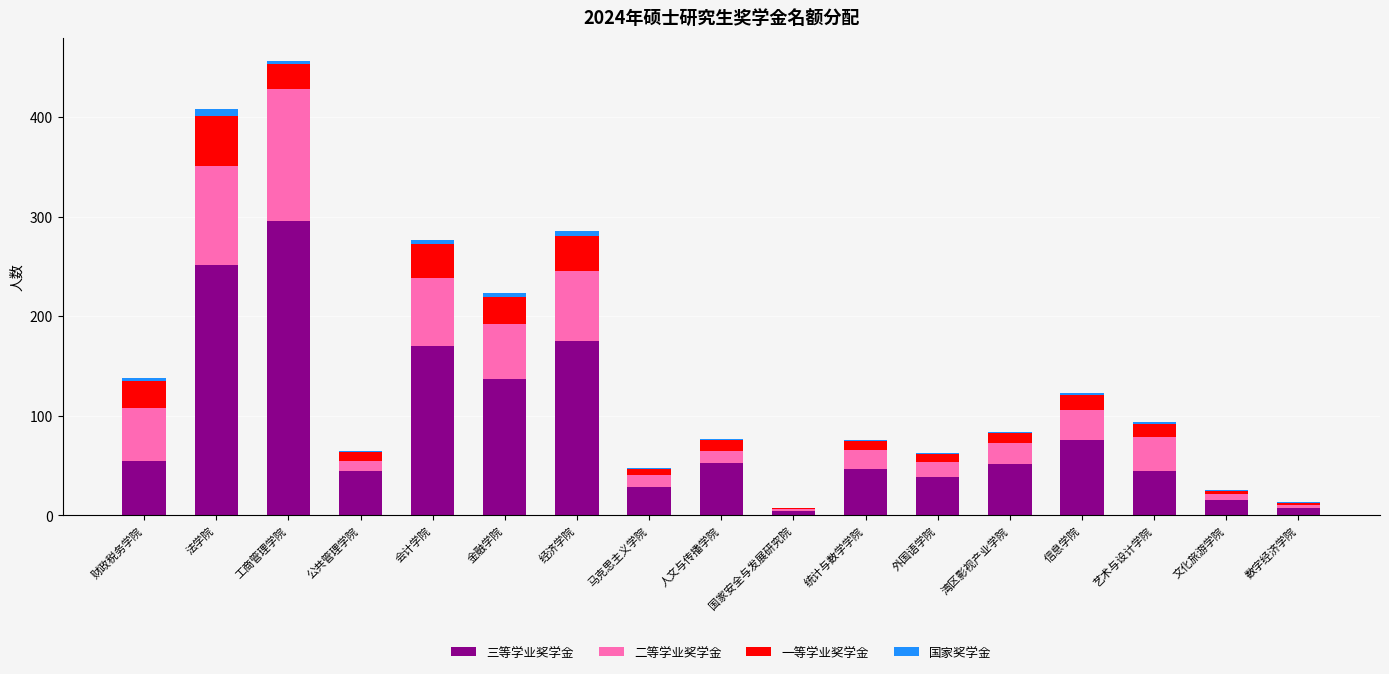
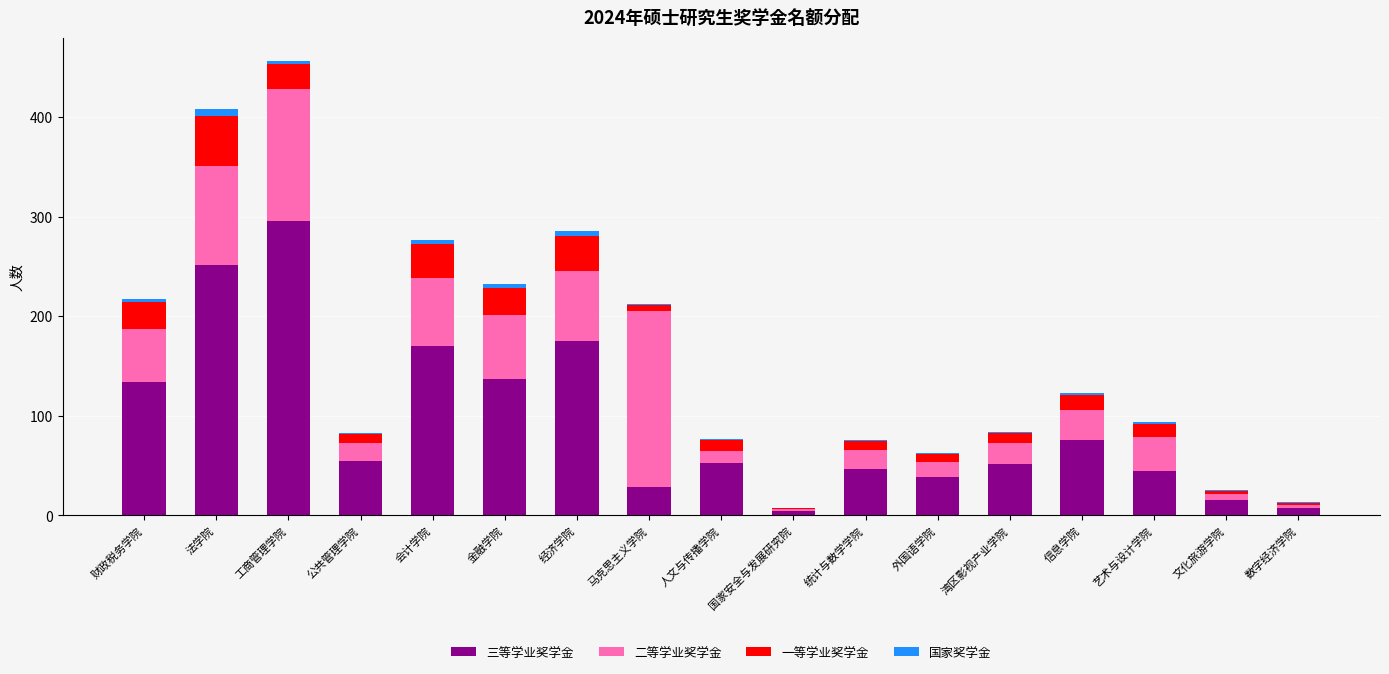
  {
    "三等学业奖学金": {
-     "财政税务学院": 60,
+     "财政税务学院": 130,
      "法学院": 250,
      "工商管理学院": 300,
-     "公共管理学院": 50,
+     "公共管理学院": 60,
      "会计学院": 170,
      "金融学院": 140,
      "经济学院": 180,
      "马克思主义学院": 30,
      "人文与传播学院": 50,
      "国家安全与发展研究院": 0,
      "统计与数学学院": 50,
      "外国语学院": 40,
      "湾区影视产业学院": 50,
      "信息学院": 80,
      "艺术与设计学院": 50,
      "文化旅游学院": 20,
      "数字经济学院": 10
    },
    "二等学业奖学金": {
      "财政税务学院": 50,
      "法学院": 100,
      "工商管理学院": 130,
-     "公共管理学院": 10,
+     "公共管理学院": 20,
      "会计学院": 70,
-     "金融学院": 55,
+     "金融学院": 64,
      "经济学院": 70,
-     "马克思主义学院": 10,
+     "马克思主义学院": 180,
      "人文与传播学院": 10,
      "统计与数学学院": 20,
      "外国语学院": 20,
      "湾区影视产业学院": 20,
      "信息学院": 30,
      "艺术与设计学院": 30,
      "文化旅游学院": 10,
      "数字经济学院": 0
    },
    "一等学业奖学金": {
      "财政税务学院": 30,
      "法学院": 50,
      "工商管理学院": 30,
      "公共管理学院": 10,
      "会计学院": 30,
      "金融学院": 30,
      "经济学院": 40,
      "马克思主义学院": 10,
      "人文与传播学院": 10,
      "统计与数学学院": 10,
      "外国语学院": 10,
      "湾区影视产业学院": 10,
      "信息学院": 20,
      "艺术与设计学院": 10,
      "文化旅游学院": 0
    },
    "国家奖学金": {
      "财政税务学院": 0,
      "法学院": 10,
      "工商管理学院": 0,
      "会计学院": 0,
      "金融学院": 0,
      "经济学院": 10,
      "国家安全与发展研究院": 0
    }
  }
